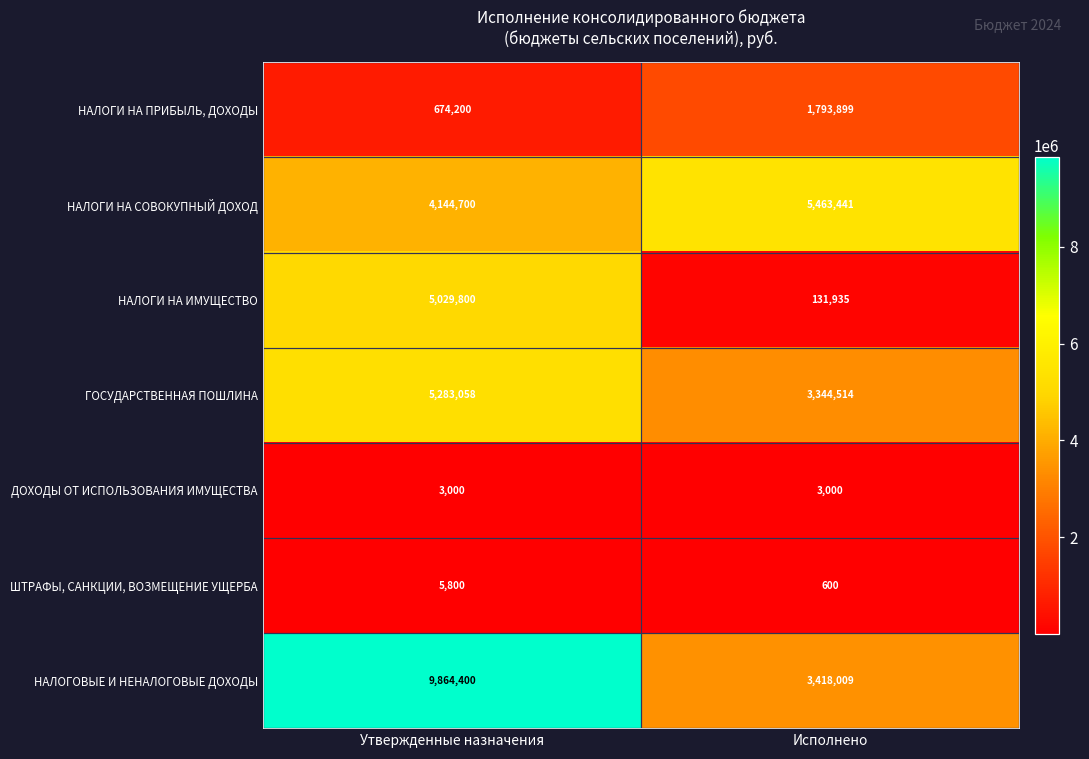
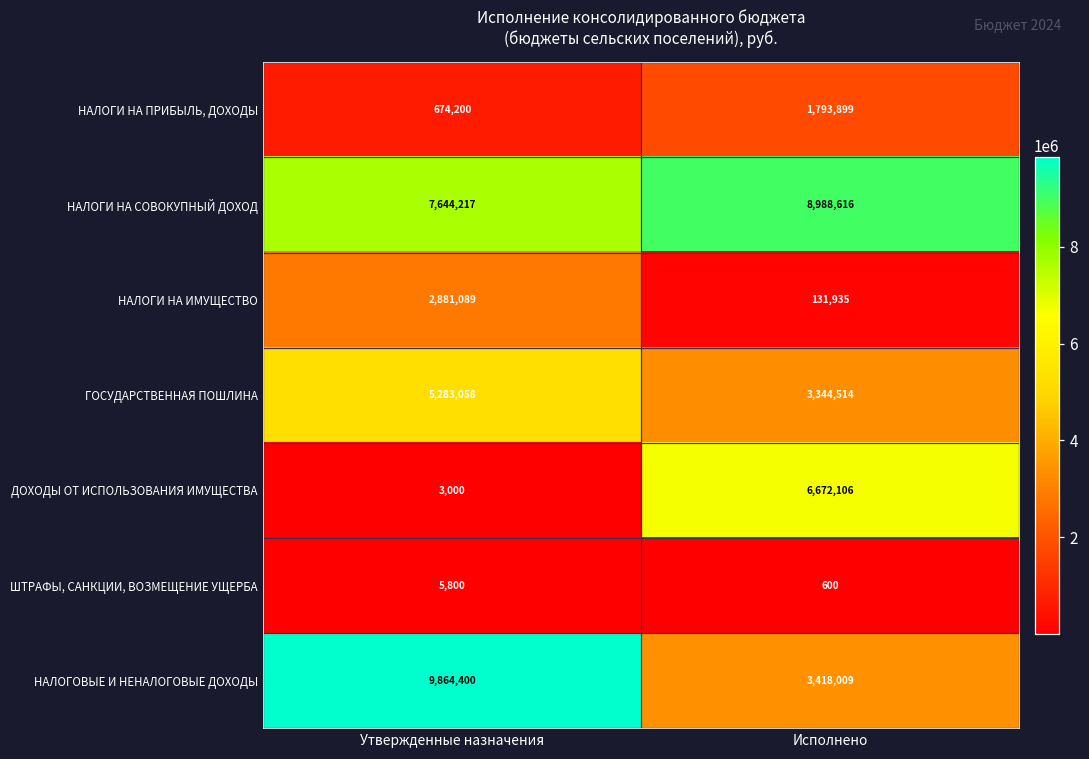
  {
    "НАЛОГИ НА ПРИБЫЛЬ, ДОХОДЫ": {
      "Утвержденные назначения": "674,200",
      "Исполнено": "1,793,899"
    },
    "НАЛОГИ НА СОВОКУПНЫЙ ДОХОД": {
-     "Утвержденные назначения": "4,144,700",
-     "Исполнено": "5,463,441"
+     "Утвержденные назначения": "7,644,217",
+     "Исполнено": "8,988,616"
    },
    "НАЛОГИ НА ИМУЩЕСТВО": {
-     "Утвержденные назначения": "5,029,800",
+     "Утвержденные назначения": "2,881,089",
      "Исполнено": "131,935"
    },
    "ГОСУДАРСТВЕННАЯ ПОШЛИНА": {
      "Утвержденные назначения": "5,283,058",
      "Исполнено": "3,344,514"
    },
    "ДОХОДЫ ОТ ИСПОЛЬЗОВАНИЯ ИМУЩЕСТВА": {
      "Утвержденные назначения": "3,000",
-     "Исполнено": "3,000"
+     "Исполнено": "6,672,106"
    },
    "ШТРАФЫ, САНКЦИИ, ВОЗМЕЩЕНИЕ УЩЕРБА": {
      "Утвержденные назначения": "5,800",
      "Исполнено": "600"
    },
    "НАЛОГОВЫЕ И НЕНАЛОГОВЫЕ ДОХОДЫ": {
      "Утвержденные назначения": "9,864,400",
      "Исполнено": "3,418,009"
    }
  }
